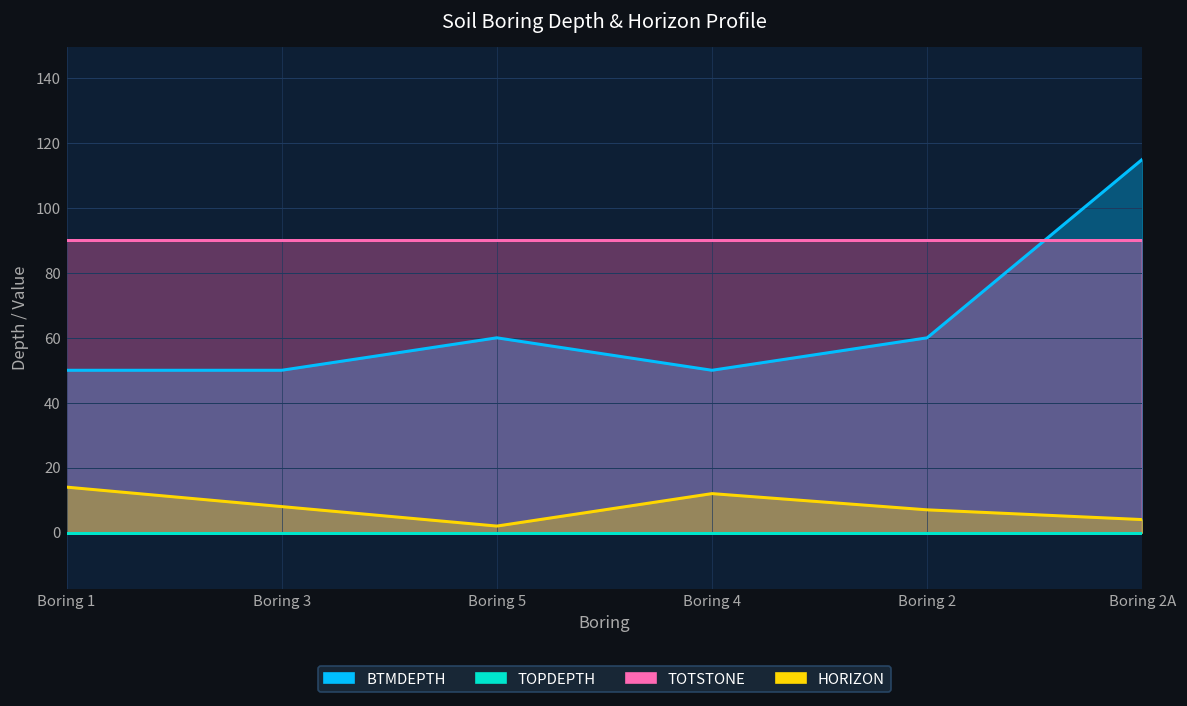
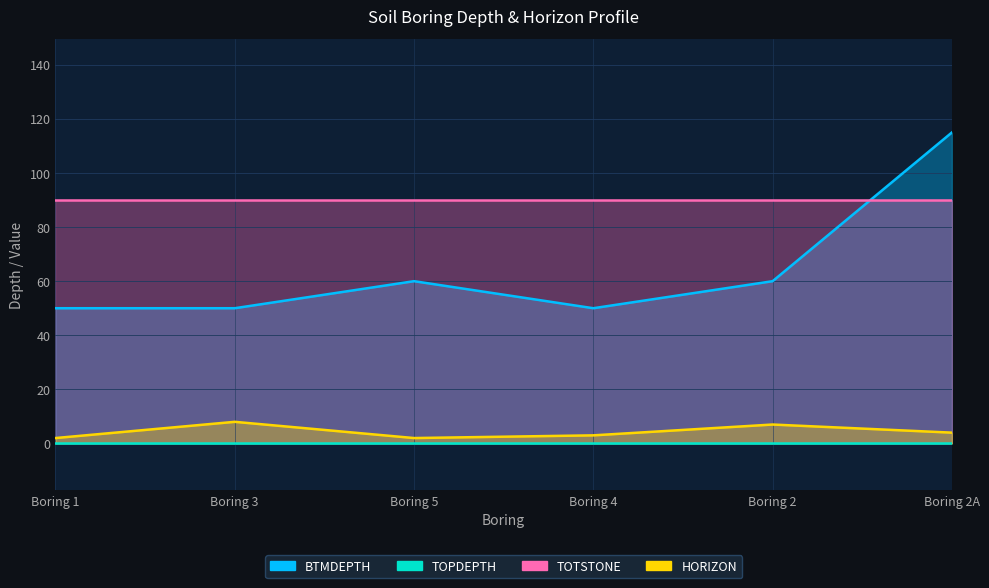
  {
    "TOTSTONE": {
      "Boring 1": 90,
      "Boring 3": 90,
      "Boring 5": 90,
      "Boring 4": 90,
      "Boring 2": 90,
      "Boring 2A": 90
    },
    "HORIZON": {
-     "Boring 1": 14,
+     "Boring 1": 2,
      "Boring 3": 8,
      "Boring 5": 2,
-     "Boring 4": 12,
+     "Boring 4": 3,
      "Boring 2": 7,
      "Boring 2A": 4
    }
  }
